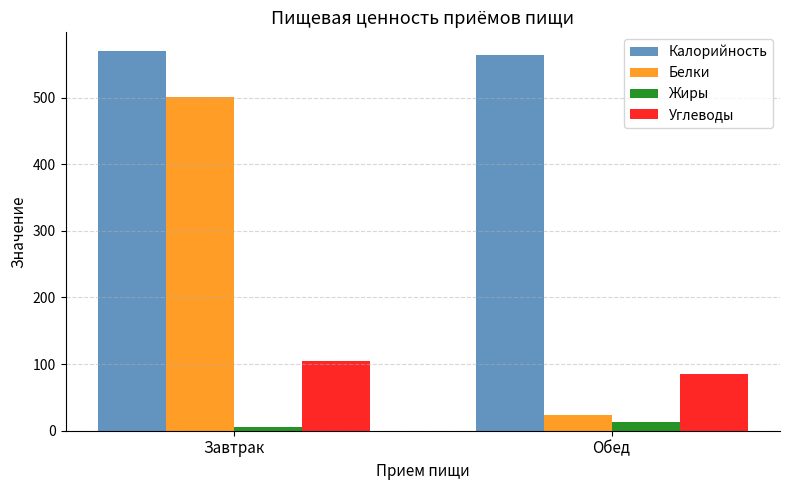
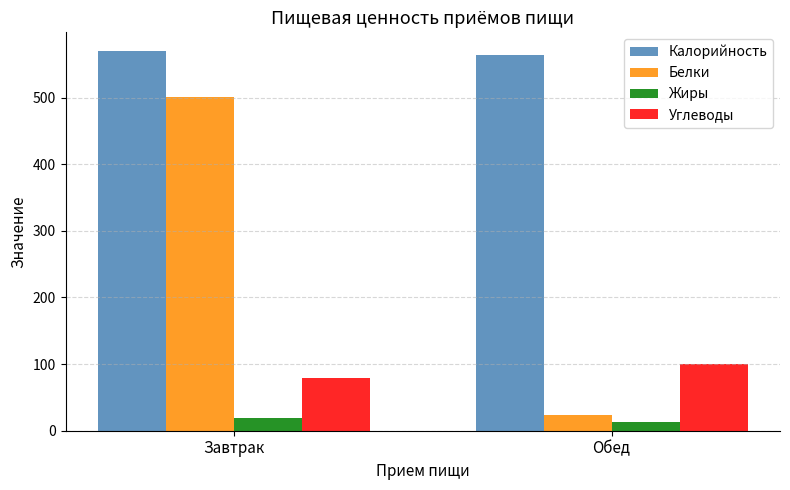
  {
    "Калорийность": {
      "Завтрак": 570,
      "Обед": 560
    },
    "Белки": {
      "Завтрак": 500,
      "Обед": 20
    },
    "Жиры": {
-     "Завтрак": 10,
+     "Завтрак": 20,
      "Обед": 10
    },
    "Углеводы": {
-     "Завтрак": 110,
-     "Обед": 90
+     "Завтрак": 80,
+     "Обед": 100
    }
  }
